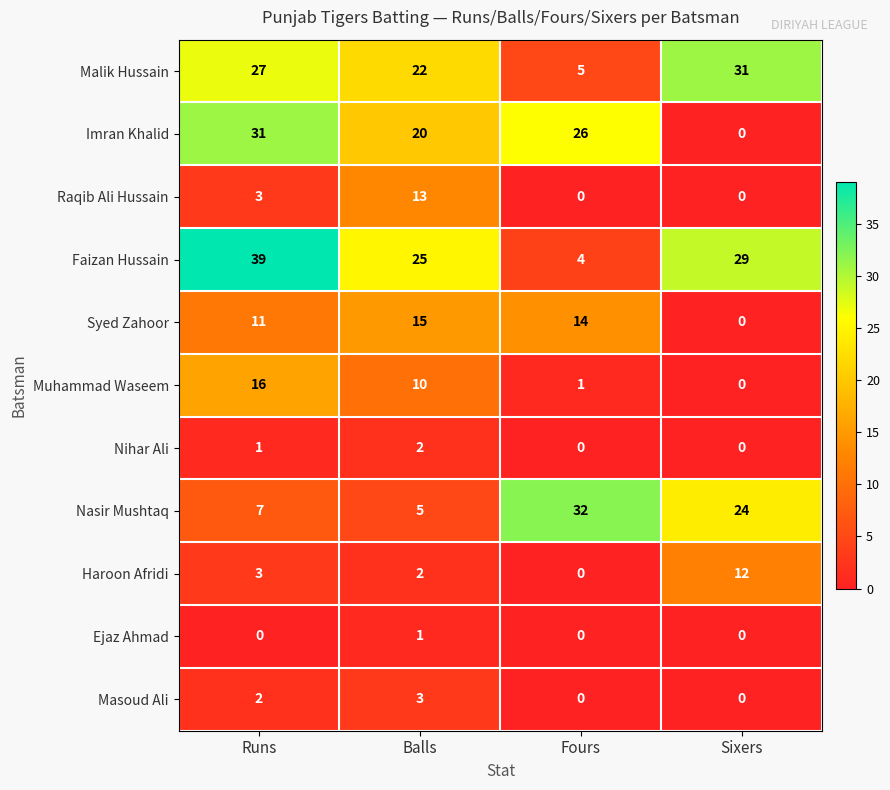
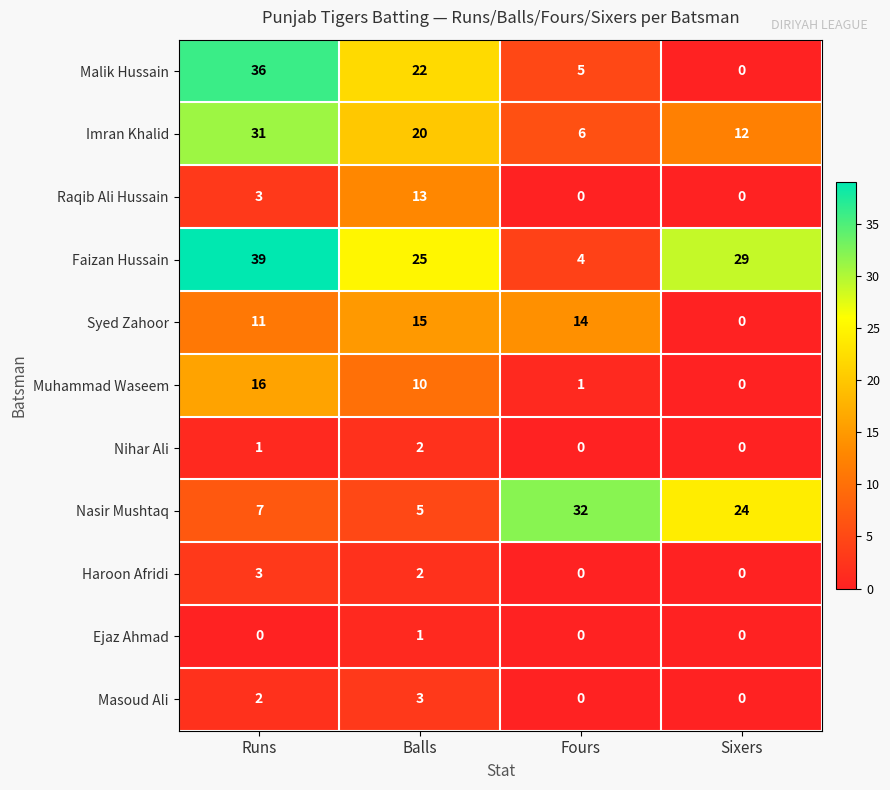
  {
    "Malik Hussain": {
-     "Runs": 27,
+     "Runs": 36,
      "Balls": 22,
      "Fours": 5,
-     "Sixers": 31
+     "Sixers": 0
    },
    "Imran Khalid": {
      "Runs": 31,
      "Balls": 20,
-     "Fours": 26,
-     "Sixers": 0
+     "Fours": 6,
+     "Sixers": 12
    },
    "Raqib Ali Hussain": {
      "Runs": 3,
      "Balls": 13,
      "Fours": 0,
      "Sixers": 0
    },
    "Faizan Hussain": {
      "Runs": 39,
      "Balls": 25,
      "Fours": 4,
      "Sixers": 29
    },
    "Syed Zahoor": {
      "Runs": 11,
      "Balls": 15,
      "Fours": 14,
      "Sixers": 0
    },
    "Muhammad Waseem": {
      "Runs": 16,
      "Balls": 10,
      "Fours": 1,
      "Sixers": 0
    },
    "Nihar Ali": {
      "Runs": 1,
      "Balls": 2,
      "Fours": 0,
      "Sixers": 0
    },
    "Nasir Mushtaq": {
      "Runs": 7,
      "Balls": 5,
      "Fours": 32,
      "Sixers": 24
    },
    "Haroon Afridi": {
      "Runs": 3,
      "Balls": 2,
      "Fours": 0,
-     "Sixers": 12
+     "Sixers": 0
    },
    "Ejaz Ahmad": {
      "Runs": 0,
      "Balls": 1,
      "Fours": 0,
      "Sixers": 0
    },
    "Masoud Ali": {
      "Runs": 2,
      "Balls": 3,
      "Fours": 0,
      "Sixers": 0
    }
  }
